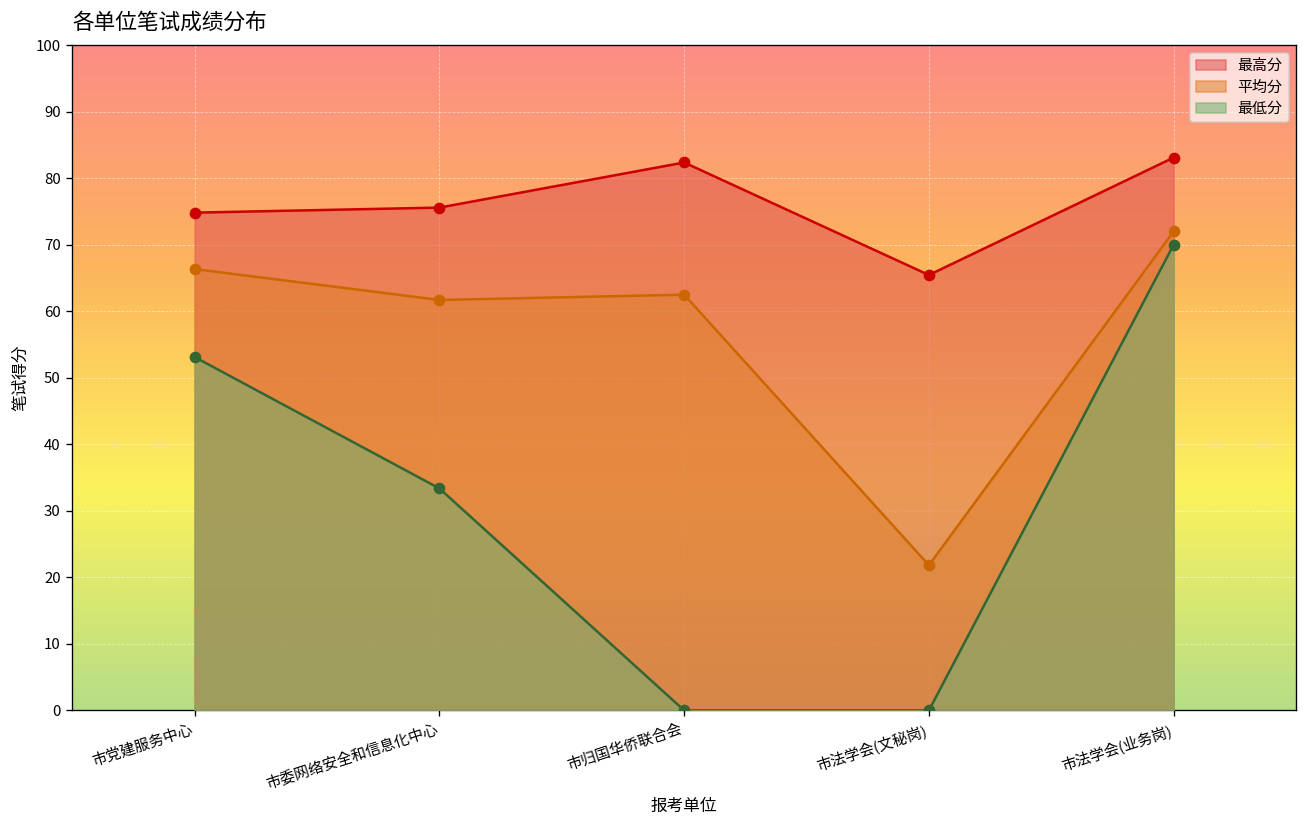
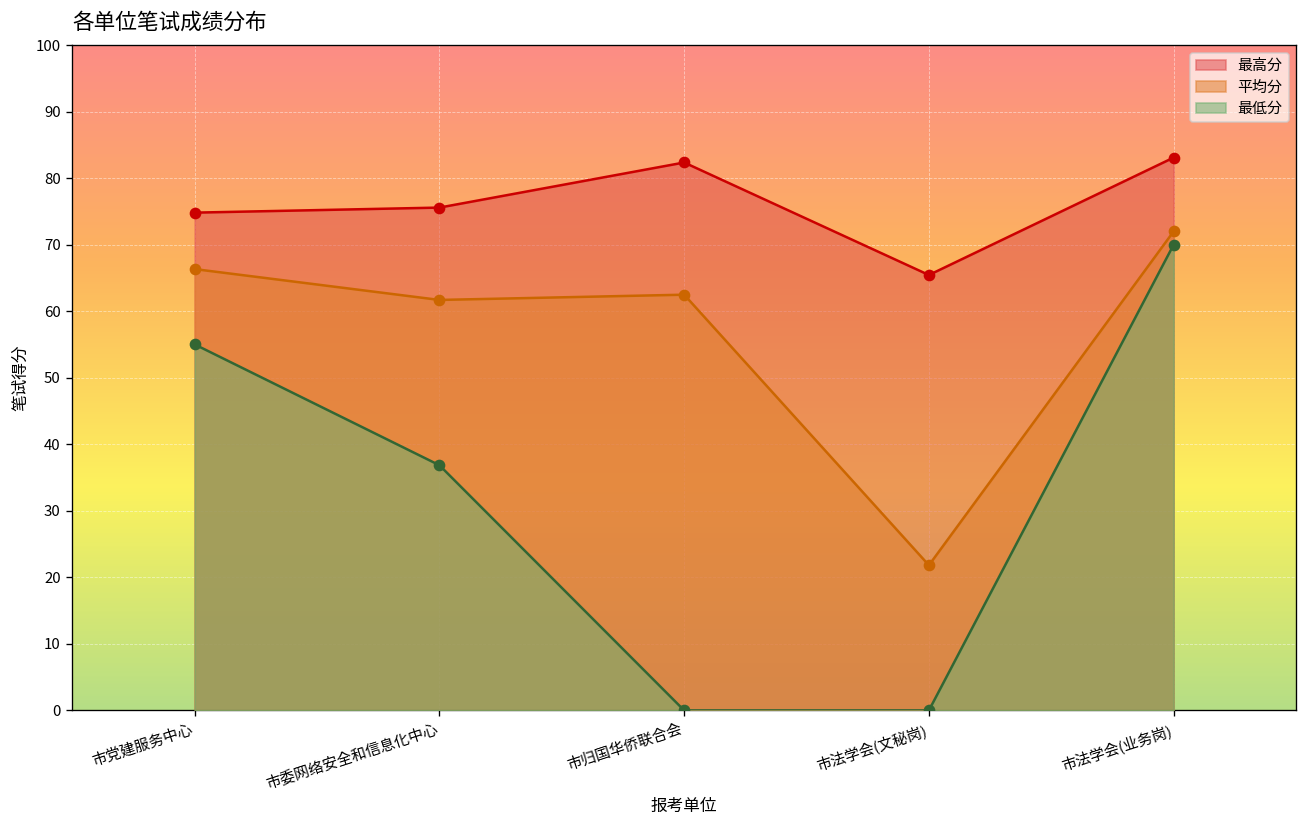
  {
    "最低分": {
-     "市党建服务中心": 53,
-     "市委网络安全和信息化中心": 33,
+     "市党建服务中心": 55,
+     "市委网络安全和信息化中心": 37,
      "市归国华侨联合会": 0,
      "市法学会(文秘岗)": 0,
      "市法学会(业务岗)": 70
    }
  }
